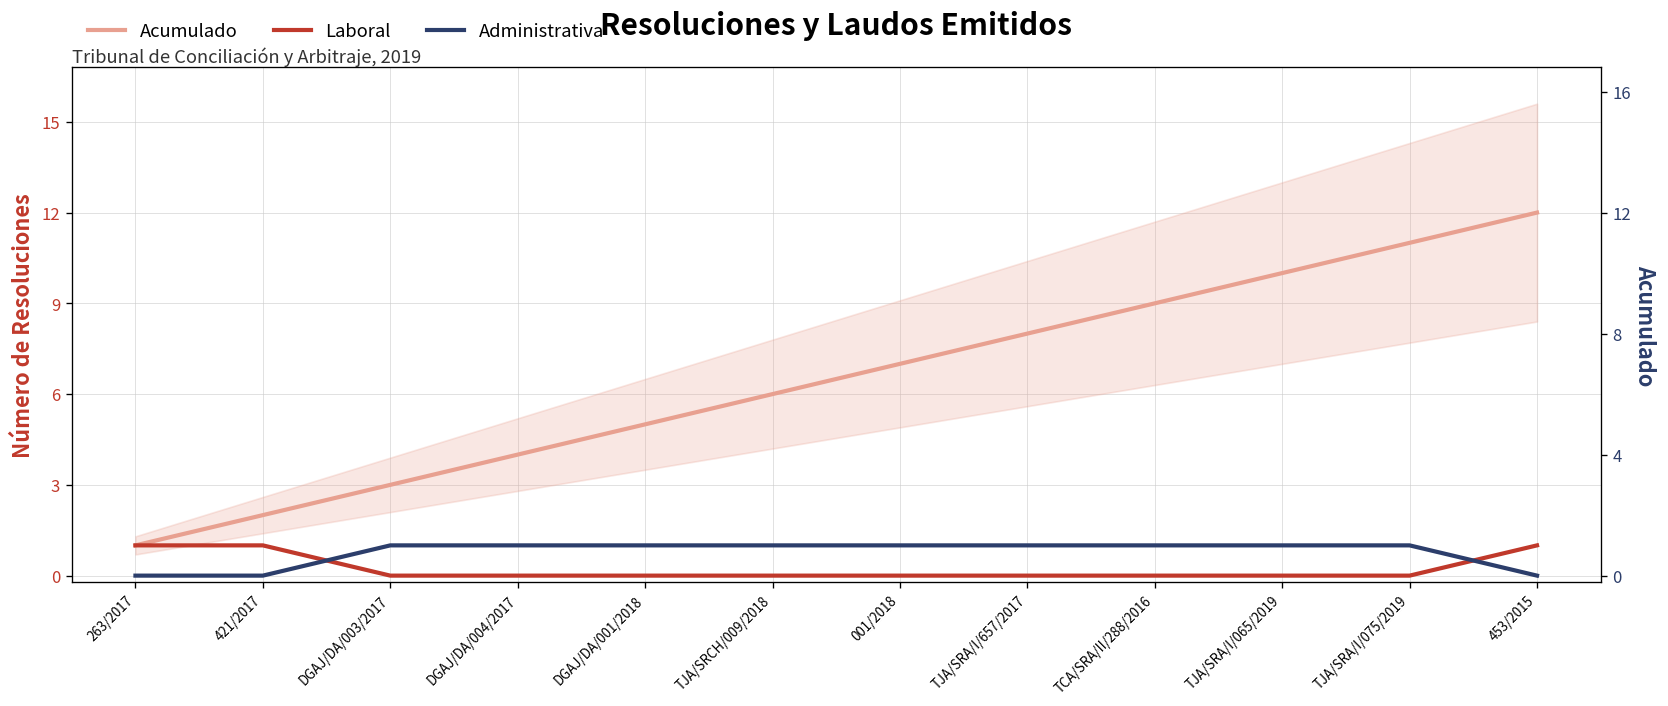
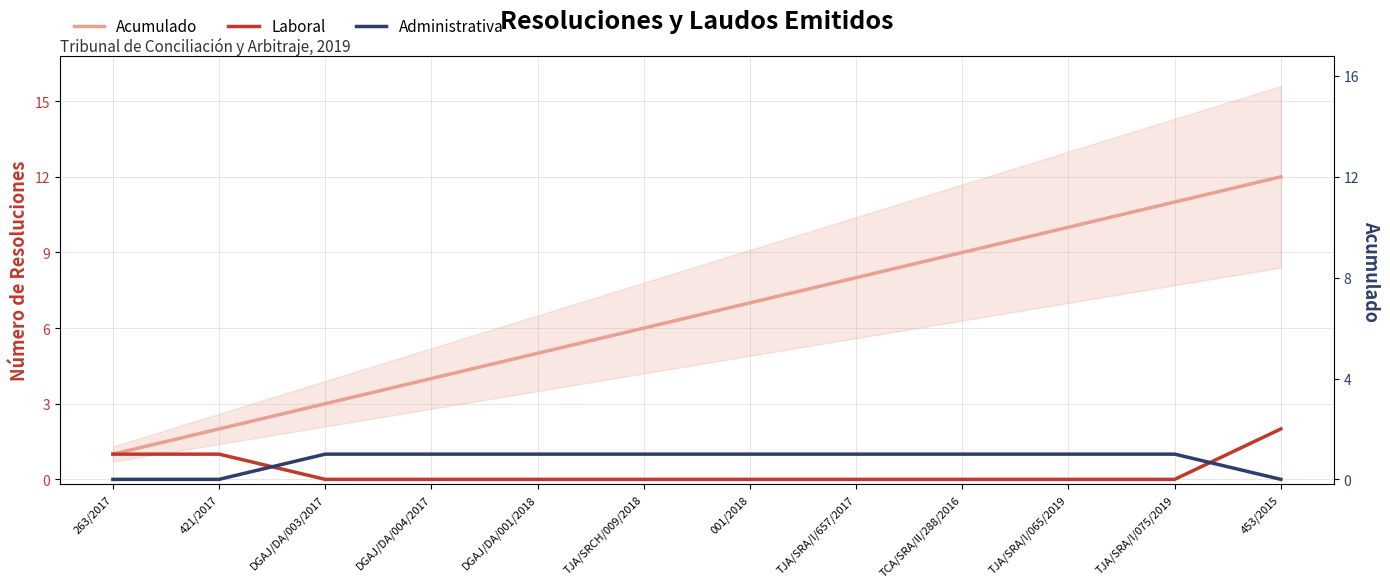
  {
    "Laboral": {
      "421/2017": 1,
      "DGAJ/DA/003/2017": 0,
      "DGAJ/DA/004/2017": 0,
      "DGAJ/DA/001/2018": 0,
      "TJA/SRCH/009/2018": 0,
      "001/2018": 0,
      "TJA/SRA/I/657/2017": 0,
      "TCA/SRA/II/288/2016": 0,
      "TJA/SRA/I/065/2019": 0,
      "TJA/SRA/I/075/2019": 0,
-     "453/2015": 1
+     "453/2015": 2
    },
    "Administrativa": {
      "263/2017": 0,
      "421/2017": 0,
      "DGAJ/DA/003/2017": 1,
      "DGAJ/DA/004/2017": 1,
      "DGAJ/DA/001/2018": 1,
      "TJA/SRCH/009/2018": 1,
      "001/2018": 1,
      "TJA/SRA/I/657/2017": 1,
      "TCA/SRA/II/288/2016": 1,
      "TJA/SRA/I/065/2019": 1,
      "TJA/SRA/I/075/2019": 1,
      "453/2015": 0
    }
  }
